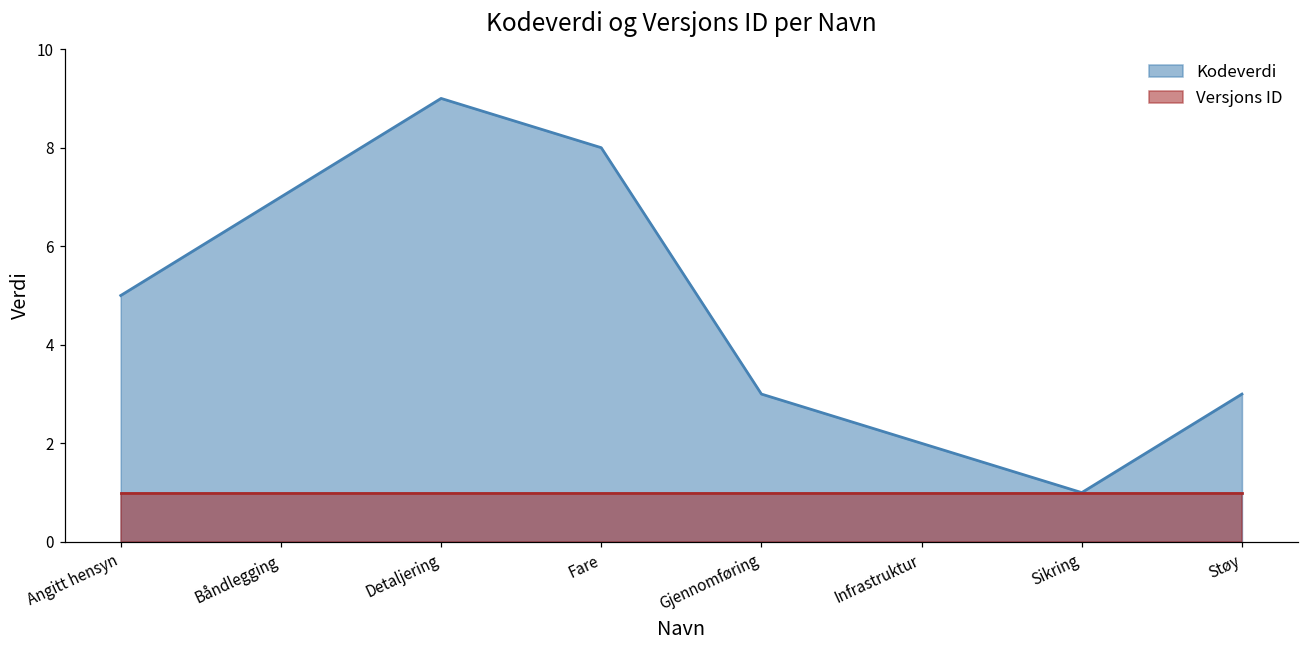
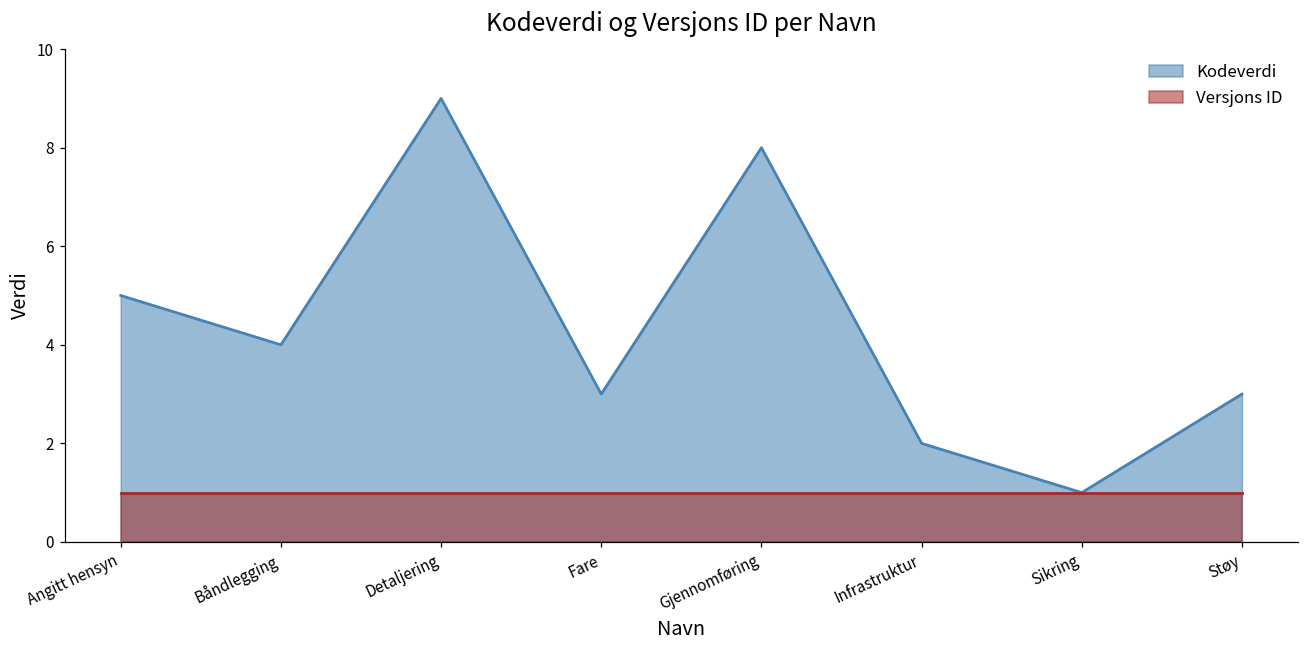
  {
    "Kodeverdi": {
      "Angitt hensyn": 5,
-     "Båndlegging": 7,
+     "Båndlegging": 4,
      "Detaljering": 9,
-     "Fare": 8,
-     "Gjennomføring": 3,
+     "Fare": 3,
+     "Gjennomføring": 8,
      "Infrastruktur": 2,
      "Støy": 3
    },
    "Versjons ID": {
      "Angitt hensyn": 1,
      "Båndlegging": 1,
      "Detaljering": 1,
      "Fare": 1,
      "Gjennomføring": 1,
      "Infrastruktur": 1,
      "Støy": 1
    }
  }
